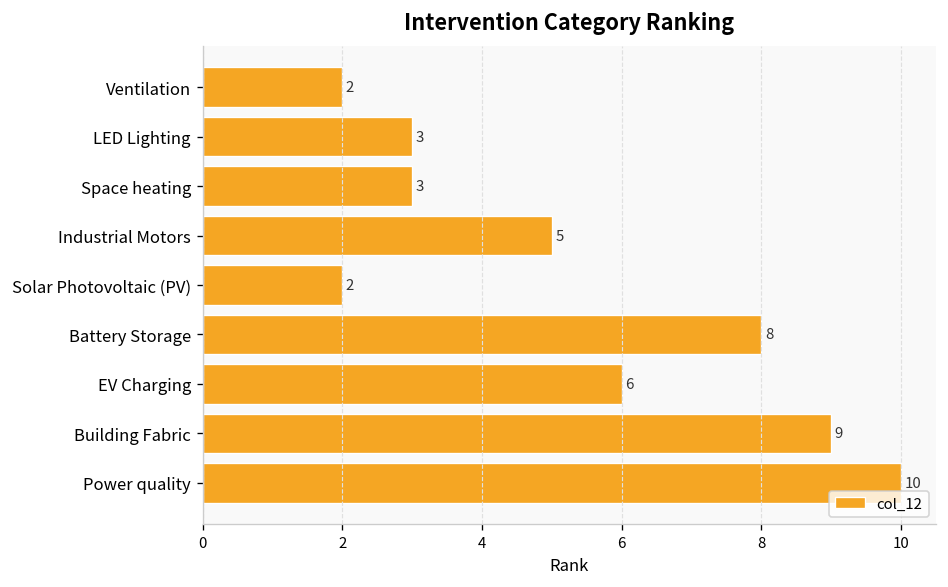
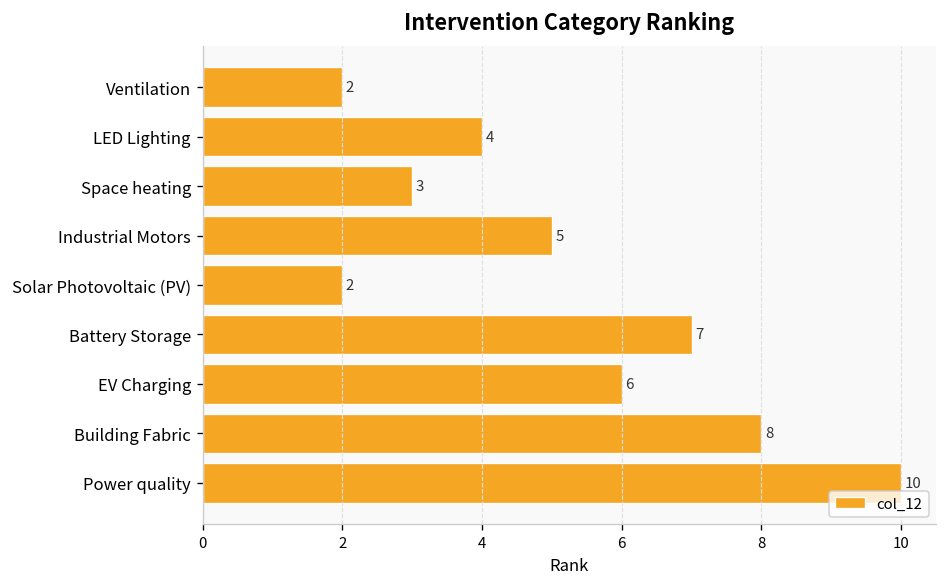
  {
    "Ventilation": 2,
-   "LED Lighting": 3,
+   "LED Lighting": 4,
    "Space heating": 3,
    "Industrial Motors": 5,
    "Solar Photovoltaic (PV)": 2,
-   "Battery Storage": 8,
+   "Battery Storage": 7,
    "EV Charging": 6,
-   "Building Fabric": 9
+   "Building Fabric": 8
  }
